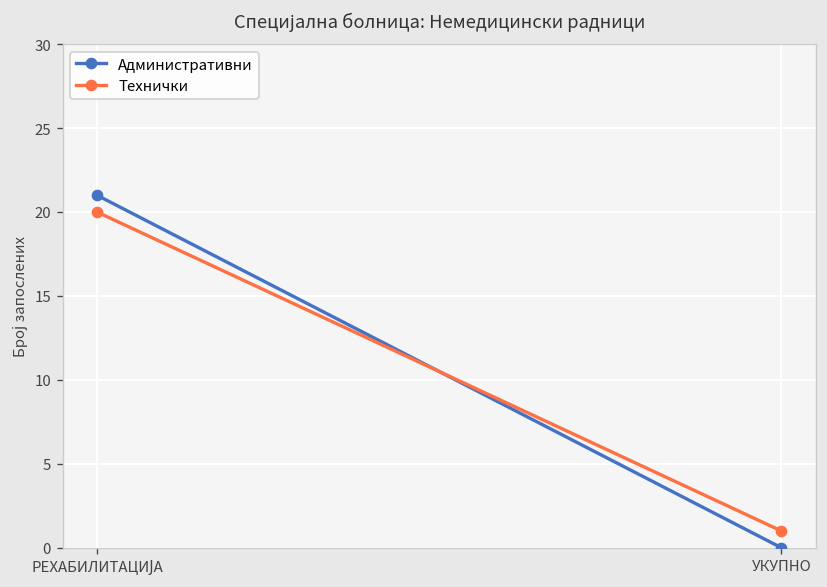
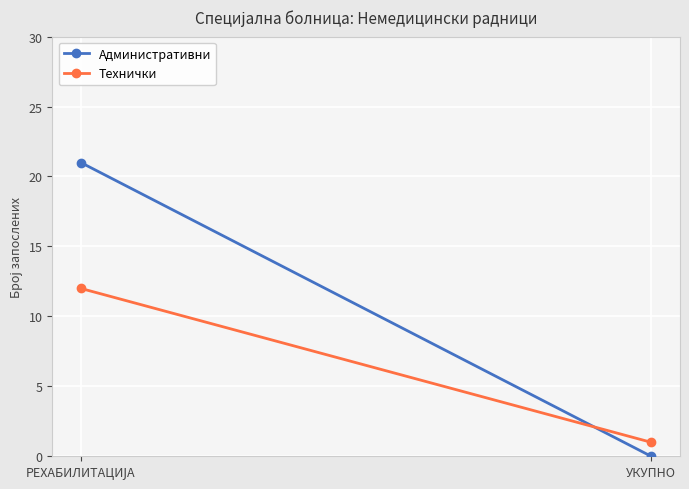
  {
    "Административни": {
      "РЕХАБИЛИТАЦИЈА": 21,
      "УКУПНО": 0
    },
    "Технички": {
-     "РЕХАБИЛИТАЦИЈА": 20,
+     "РЕХАБИЛИТАЦИЈА": 12,
      "УКУПНО": 1
    }
  }
